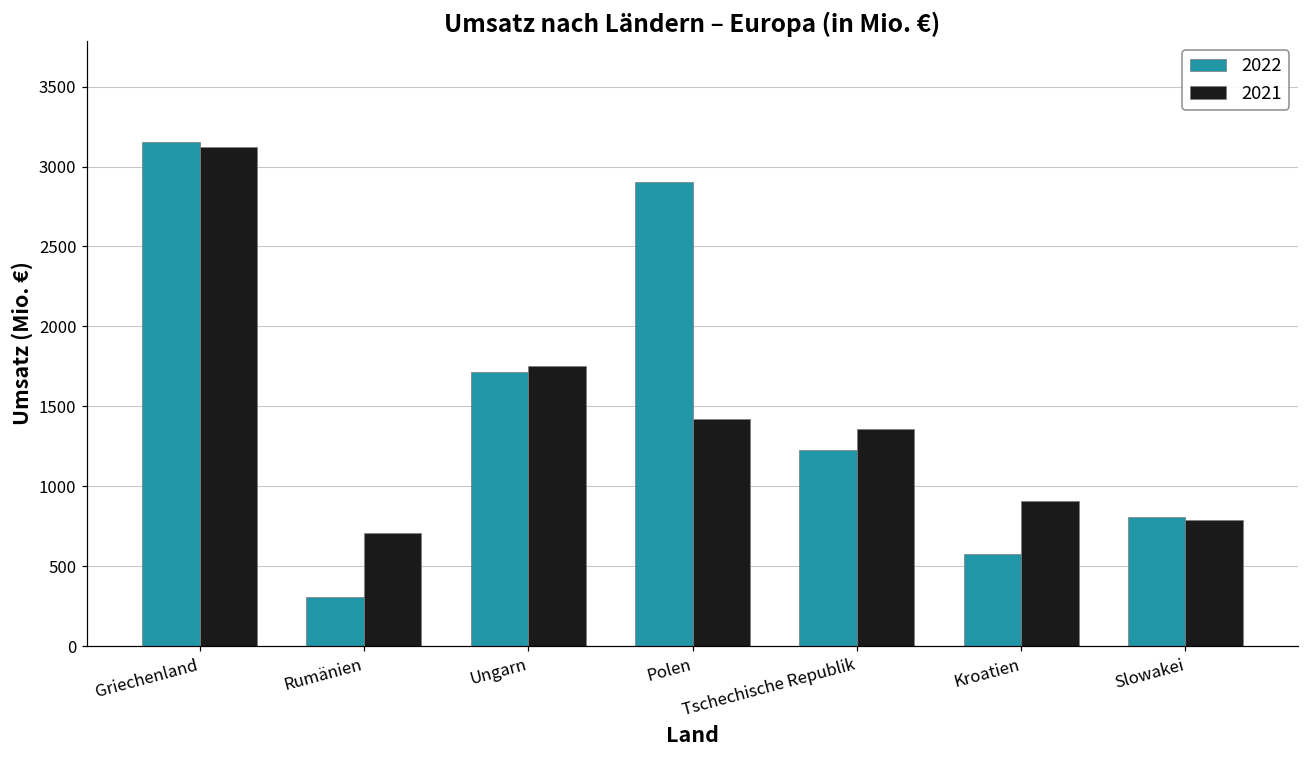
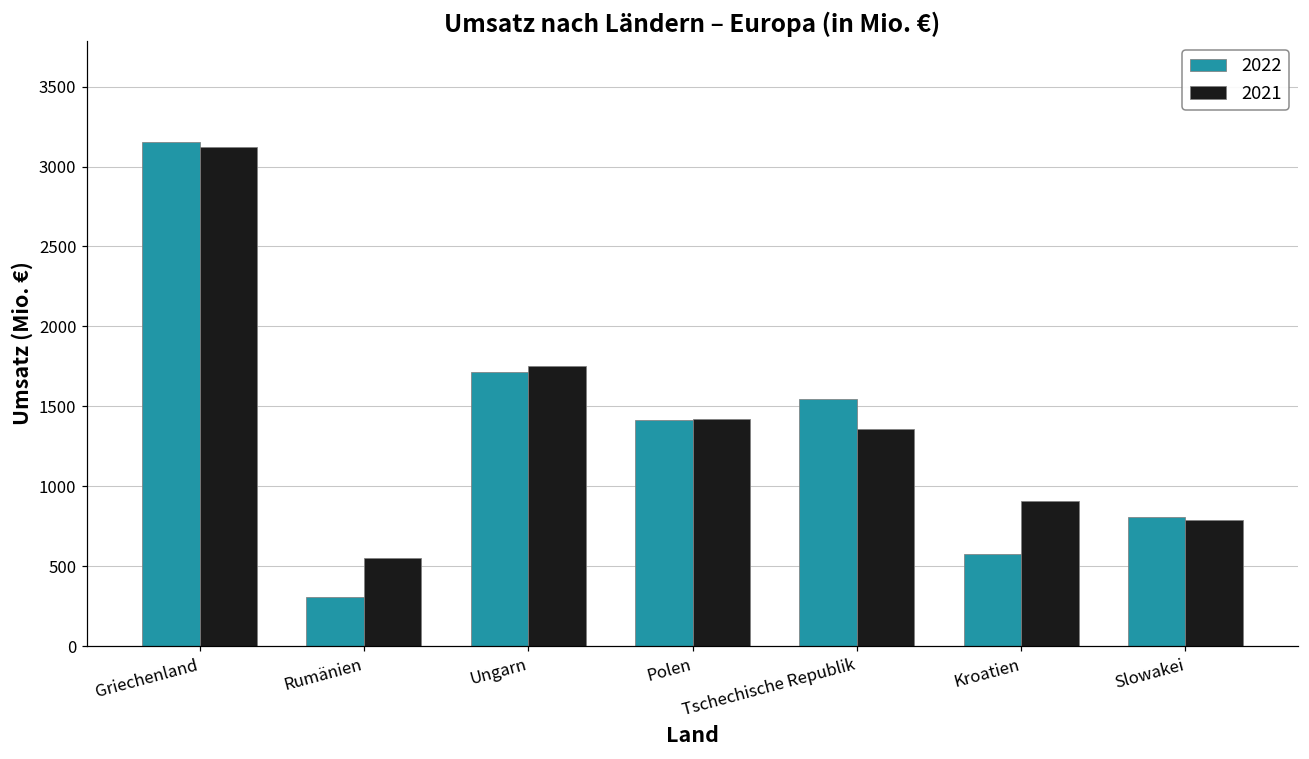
  {
    "2022": {
      "Griechenland": 3160,
      "Rumänien": 310,
      "Ungarn": 1720,
-     "Polen": 2900,
-     "Tschechische Republik": 1230,
+     "Polen": 1410,
+     "Tschechische Republik": 1550,
      "Kroatien": 580,
      "Slowakei": 810
    },
    "2021": {
      "Griechenland": 3120,
-     "Rumänien": 710,
+     "Rumänien": 550,
      "Ungarn": 1750,
      "Polen": 1420,
      "Tschechische Republik": 1360,
      "Kroatien": 910,
      "Slowakei": 790
    }
  }
